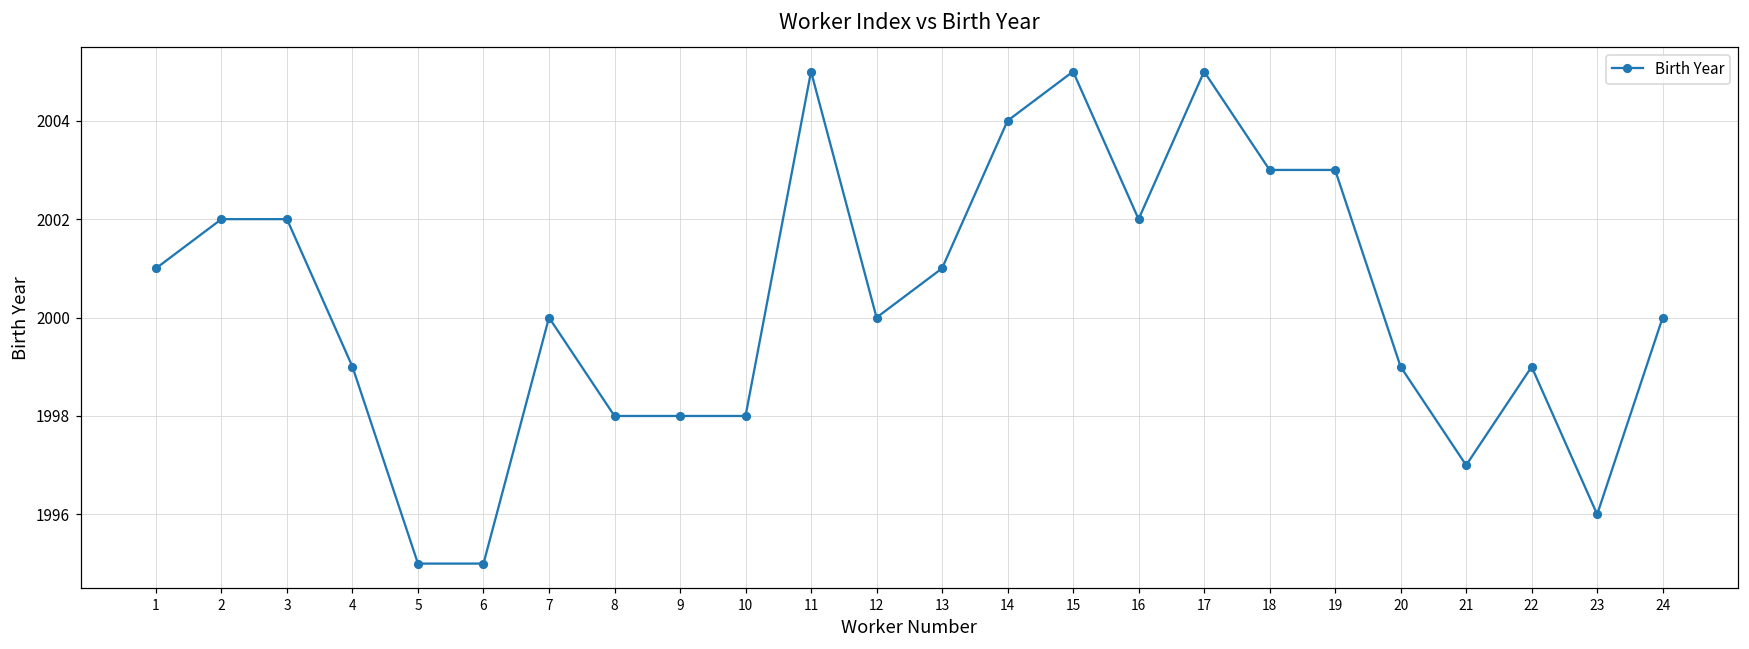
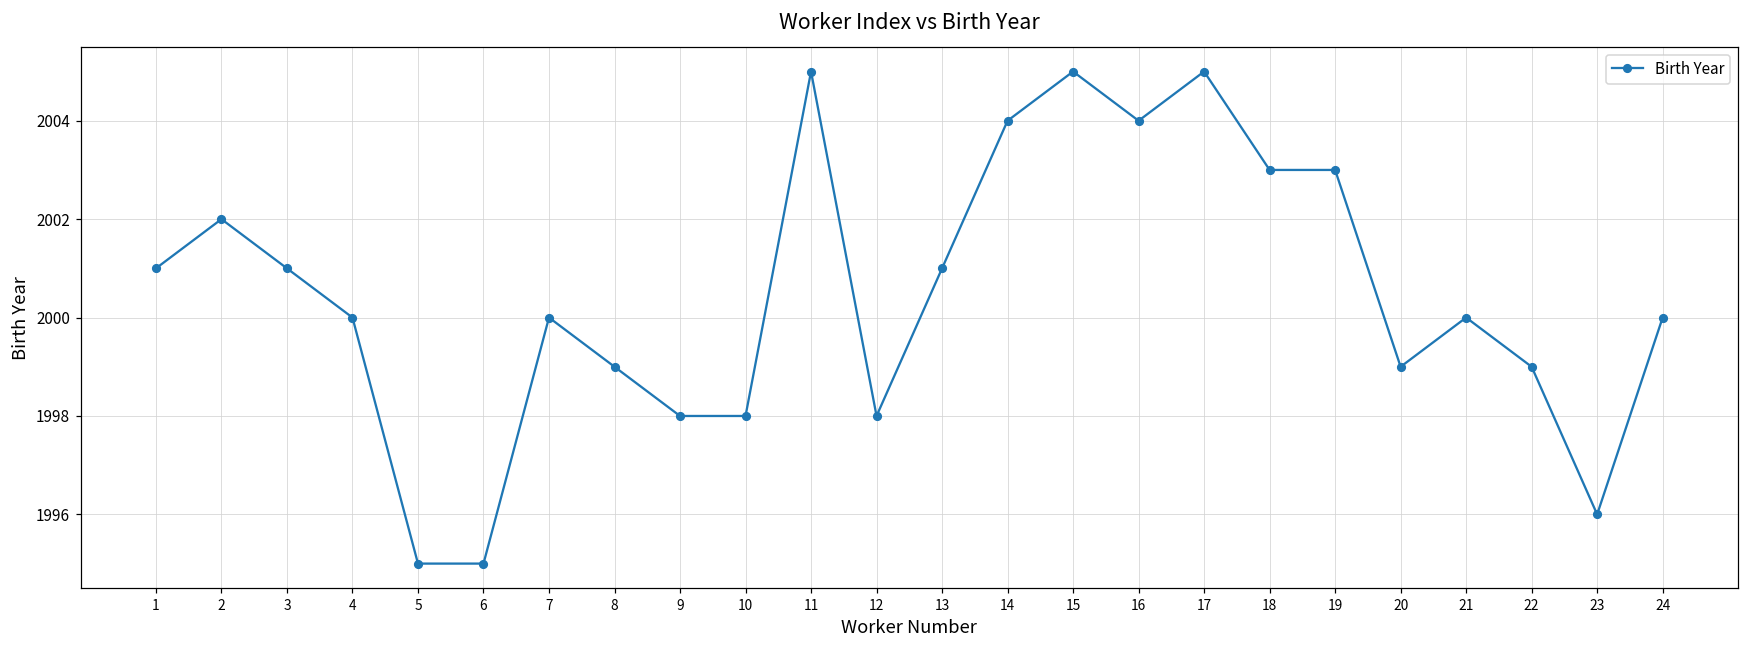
  {
    "1": 2001,
    "2": 2002,
-   "3": 2002,
-   "4": 1999,
+   "3": 2001,
+   "4": 2000,
    "5": 1995,
    "6": 1995,
    "7": 2000,
-   "8": 1998,
+   "8": 1999,
    "9": 1998,
    "10": 1998,
    "11": 2005,
-   "12": 2000,
+   "12": 1998,
    "13": 2001,
    "14": 2004,
    "15": 2005,
-   "16": 2002,
+   "16": 2004,
    "17": 2005,
    "18": 2003,
    "19": 2003,
    "20": 1999,
-   "21": 1997,
+   "21": 2000,
    "22": 1999,
    "23": 1996,
    "24": 2000
  }
